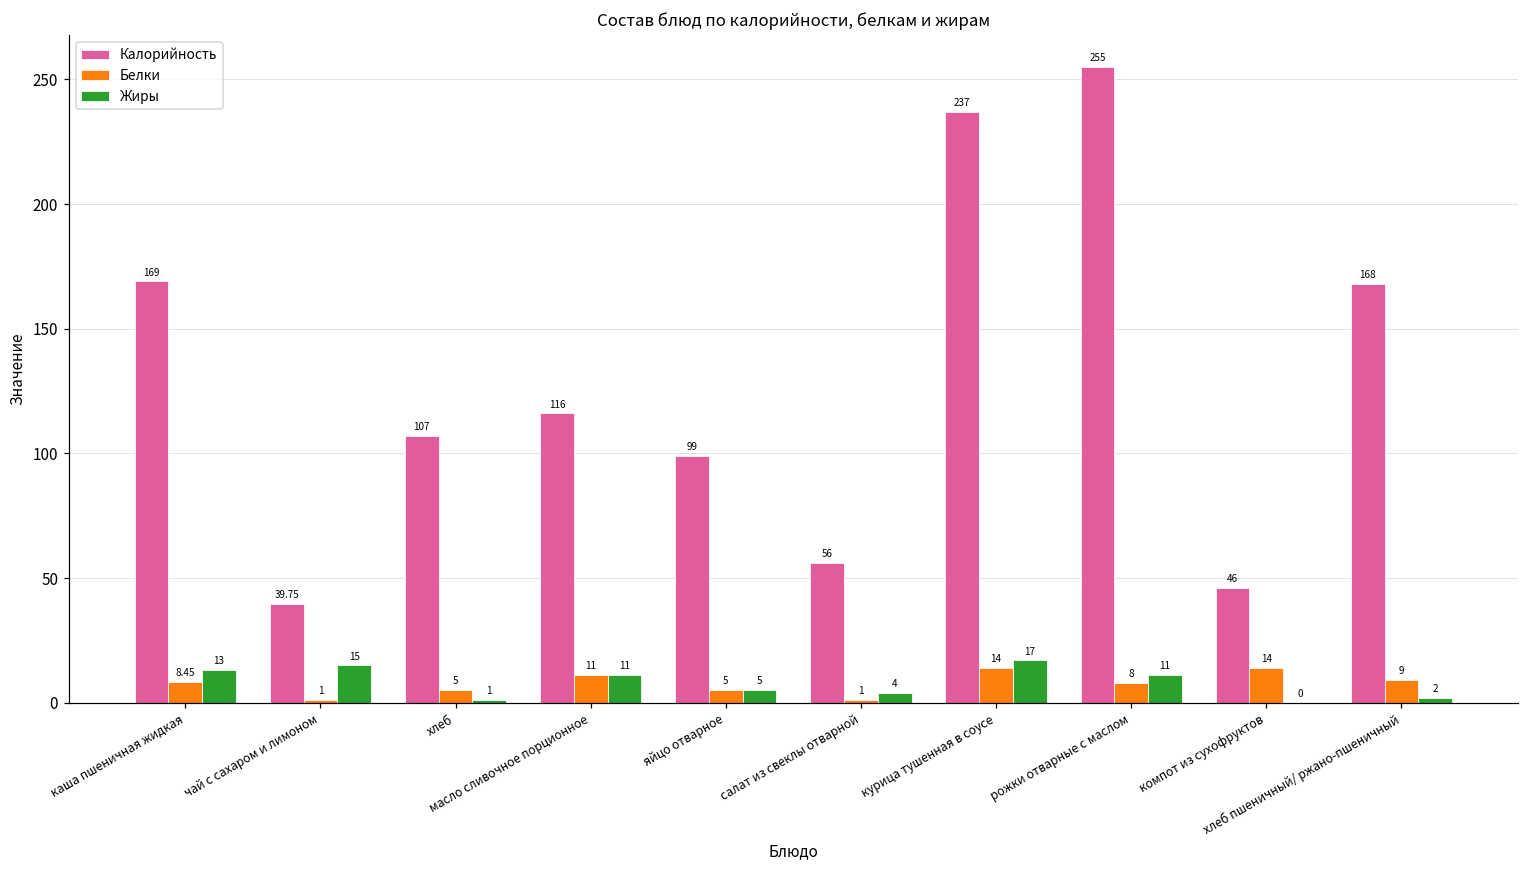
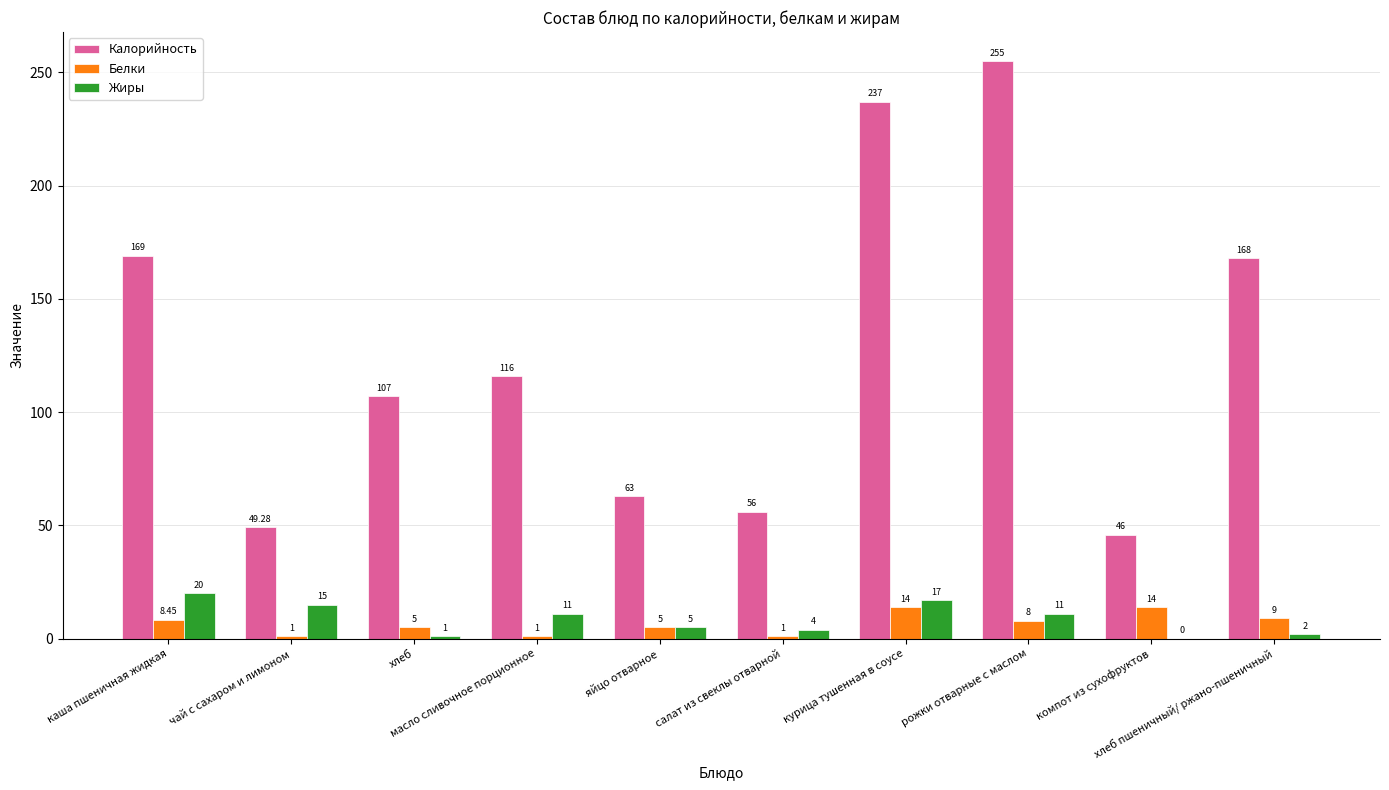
  {
    "Калорийность": {
      "каша пшеничная жидкая": 169,
-     "чай с сахаром и лимоном": 39.75,
+     "чай с сахаром и лимоном": 49.28,
      "хлеб": 107,
      "масло сливочное порционное": 116,
-     "яйцо отварное": 99,
+     "яйцо отварное": 63,
      "салат из свеклы отварной": 56,
      "курица тушенная в соусе": 237,
      "рожки отварные с маслом": 255,
      "компот из сухофруктов": 46,
      "хлеб пшеничный/ ржано-пшеничный": 168
    },
    "Белки": {
      "каша пшеничная жидкая": 8.45,
      "чай с сахаром и лимоном": 1,
      "хлеб": 5,
-     "масло сливочное порционное": 11,
+     "масло сливочное порционное": 1,
      "яйцо отварное": 5,
      "салат из свеклы отварной": 1,
      "курица тушенная в соусе": 14,
      "рожки отварные с маслом": 8,
      "компот из сухофруктов": 14,
      "хлеб пшеничный/ ржано-пшеничный": 9
    },
    "Жиры": {
-     "каша пшеничная жидкая": 13,
+     "каша пшеничная жидкая": 20,
      "чай с сахаром и лимоном": 15,
      "хлеб": 1,
      "масло сливочное порционное": 11,
      "яйцо отварное": 5,
      "салат из свеклы отварной": 4,
      "курица тушенная в соусе": 17,
      "рожки отварные с маслом": 11,
      "компот из сухофруктов": 0,
      "хлеб пшеничный/ ржано-пшеничный": 2
    }
  }
